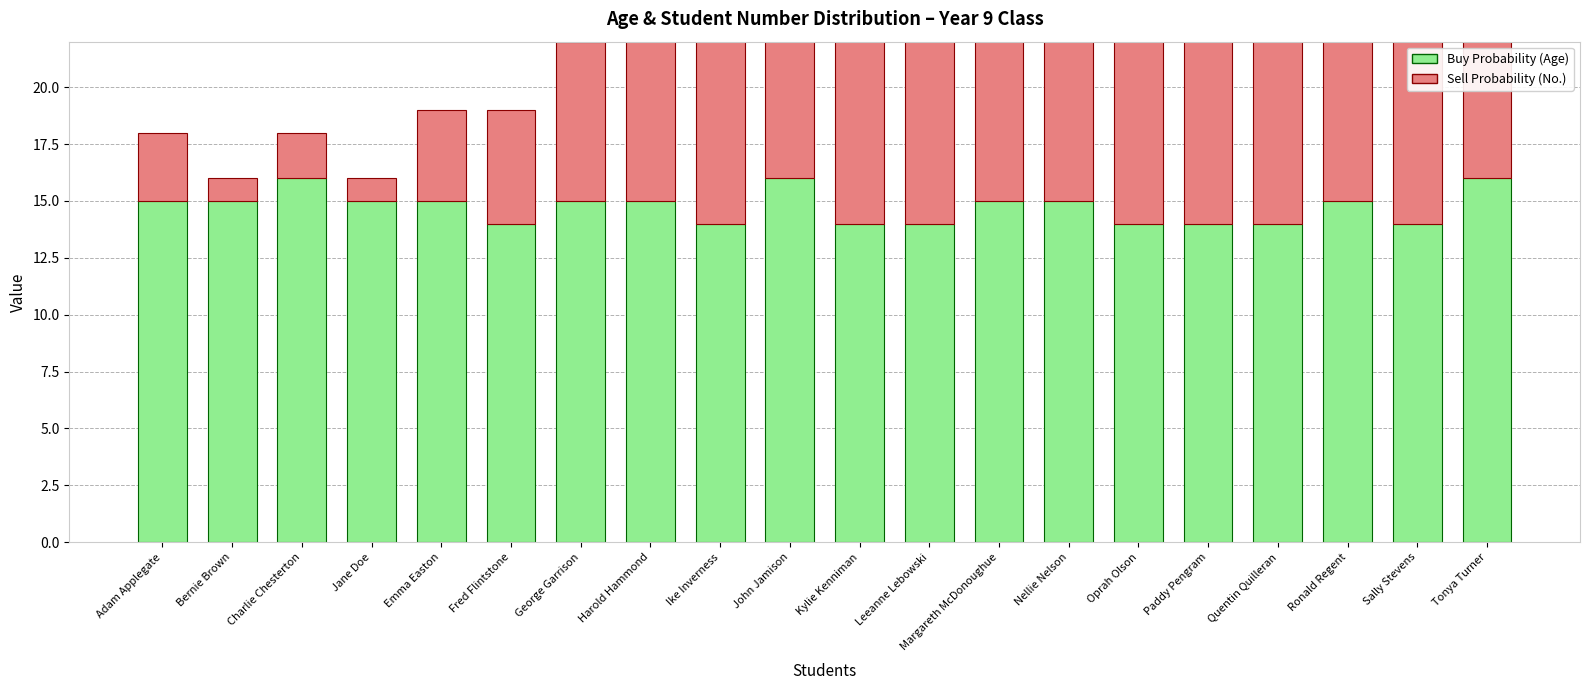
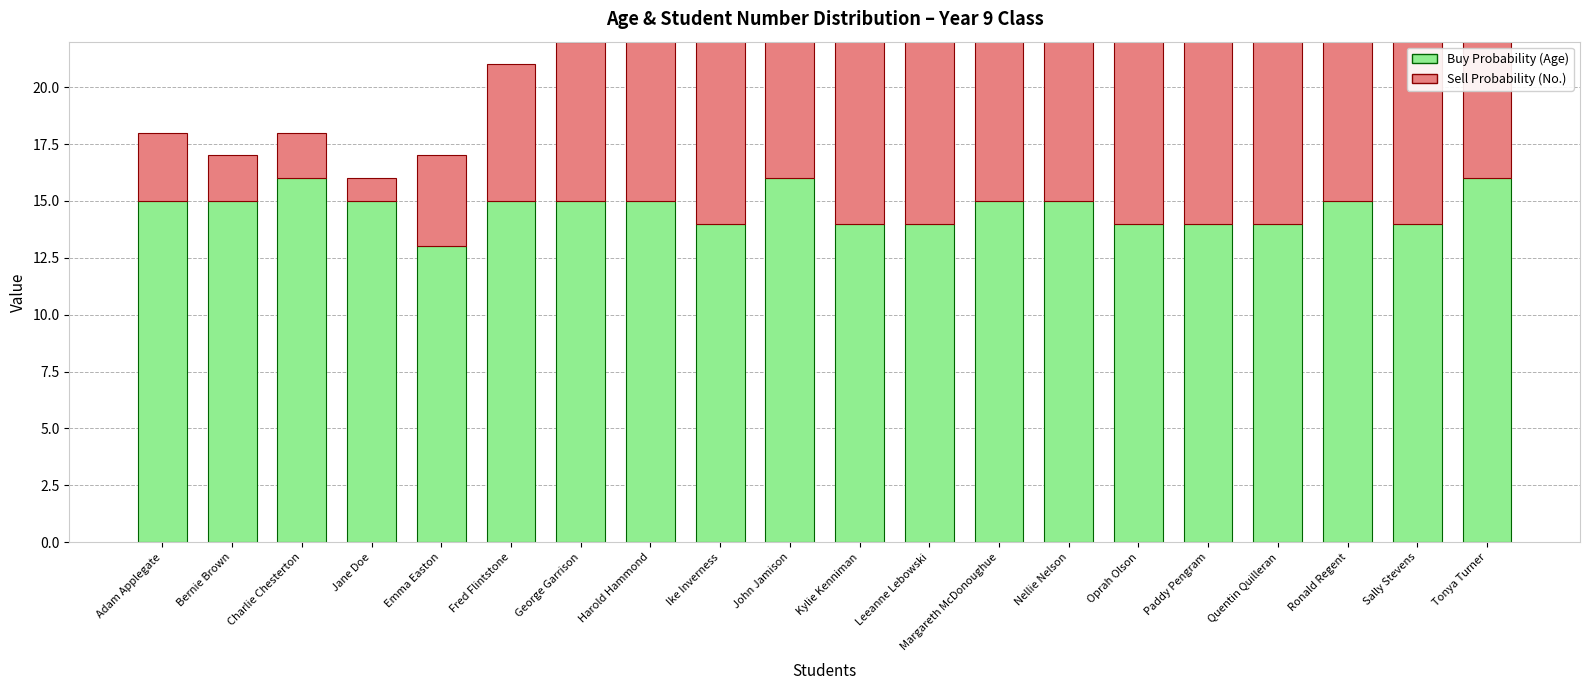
  {
    "Buy Probability (Age)": {
      "Adam Applegate": 15,
      "Bernie Brown": 15,
      "Charlie Chesterton": 16,
      "Jane Doe": 15,
-     "Emma Easton": 15,
-     "Fred Flintstone": 14,
+     "Emma Easton": 13,
+     "Fred Flintstone": 15,
      "George Garrison": 15,
      "Harold Hammond": 15,
      "Ike Inverness": 14,
      "John Jamison": 16,
      "Kylie Kenniman": 14,
      "Leeanne Lebowski": 14,
      "Margareth McDonoughue": 15,
      "Nellie Nelson": 15,
      "Oprah Olson": 14,
      "Paddy Pengram": 14,
      "Quentin Quilleran": 14,
      "Ronald Regent": 15,
      "Sally Stevens": 14,
      "Tonya Turner": 16
    },
    "Sell Probability (No.)": {
      "Adam Applegate": 3,
-     "Bernie Brown": 1,
+     "Bernie Brown": 2,
      "Charlie Chesterton": 2,
      "Jane Doe": 1,
      "Emma Easton": 4,
-     "Fred Flintstone": 5,
+     "Fred Flintstone": 6,
      "George Garrison": 7
    }
  }
